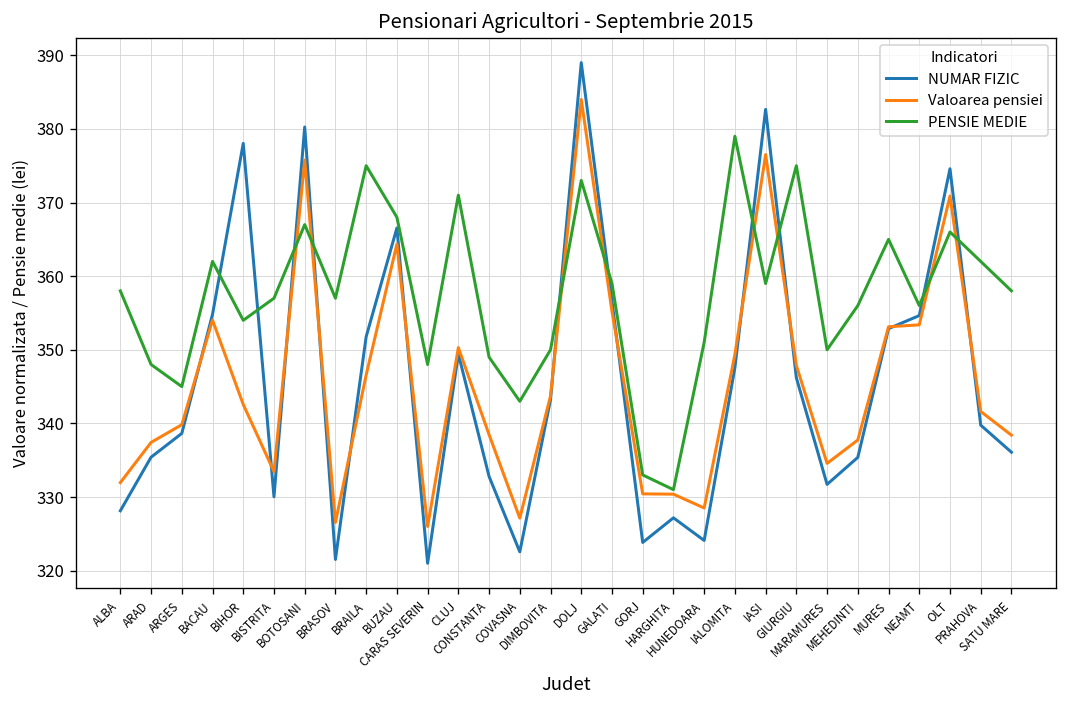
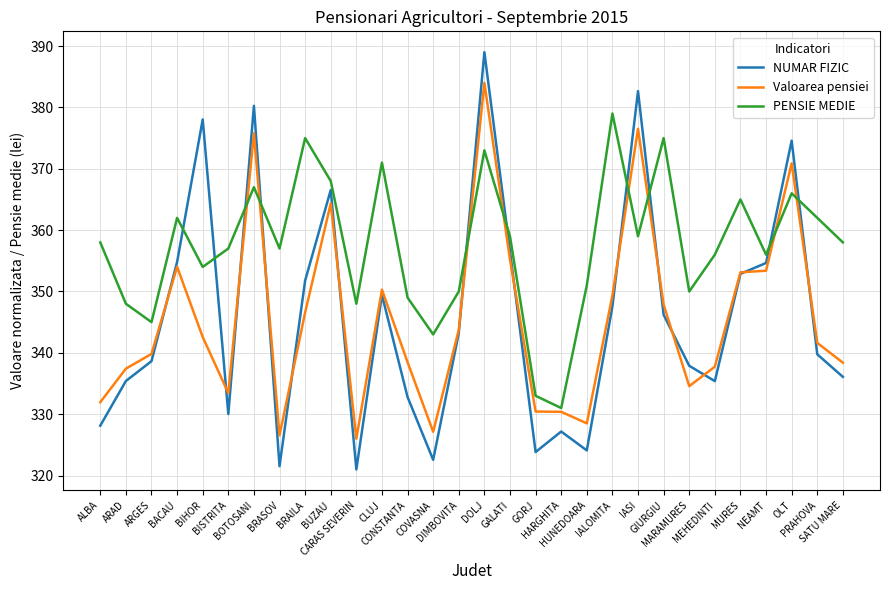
  {
    "NUMAR FIZIC": {
      "ALBA": 328,
      "ARAD": 335,
      "ARGES": 339,
      "BACAU": 355,
      "BIHOR": 378,
      "BISTRITA": 330,
      "BOTOSANI": 380,
      "BRASOV": 322,
      "BRAILA": 352,
      "BUZAU": 367,
      "CARAS SEVERIN": 321,
      "CLUJ": 349,
      "CONSTANTA": 333,
      "COVASNA": 323,
      "DIMBOVITA": 343,
      "DOLJ": 389,
      "GALATI": 357,
      "GORJ": 324,
      "HARGHITA": 327,
      "HUNEDOARA": 324,
      "IALOMITA": 348,
      "IASI": 383,
      "GIURGIU": 346,
-     "MARAMURES": 332,
+     "MARAMURES": 338,
      "MEHEDINTI": 335,
      "NEAMT": 355,
      "OLT": 375,
      "PRAHOVA": 340,
      "SATU MARE": 336
    },
    "Valoarea pensiei": {
      "ALBA": 332,
      "ARAD": 337,
      "ARGES": 340,
      "BACAU": 354,
      "BIHOR": 343,
      "BISTRITA": 333,
      "BOTOSANI": 376,
      "BRASOV": 327,
      "BRAILA": 347,
      "BUZAU": 364,
      "CARAS SEVERIN": 326,
      "CLUJ": 350,
      "CONSTANTA": 338,
      "COVASNA": 327,
      "DIMBOVITA": 344,
      "DOLJ": 384,
      "GALATI": 355,
      "GORJ": 330,
      "HARGHITA": 330,
      "HUNEDOARA": 329,
      "IALOMITA": 349,
      "IASI": 377,
      "GIURGIU": 348,
      "MARAMURES": 335,
      "MEHEDINTI": 338,
      "NEAMT": 353,
      "OLT": 371,
      "PRAHOVA": 342,
      "SATU MARE": 338
    },
    "PENSIE MEDIE": {
      "ALBA": 358,
      "ARAD": 348,
      "ARGES": 345,
      "BACAU": 362,
      "BIHOR": 354,
      "BISTRITA": 357,
      "BOTOSANI": 367,
      "BRASOV": 357,
      "BRAILA": 375,
      "BUZAU": 368,
      "CARAS SEVERIN": 348,
      "CLUJ": 371,
      "CONSTANTA": 349,
      "COVASNA": 343,
      "DIMBOVITA": 350,
      "DOLJ": 373,
      "GALATI": 359,
      "GORJ": 333,
      "HARGHITA": 331,
      "HUNEDOARA": 351,
      "IALOMITA": 379,
      "IASI": 359,
      "GIURGIU": 375,
      "MARAMURES": 350,
      "MEHEDINTI": 356,
      "MURES": 365,
      "NEAMT": 356,
      "OLT": 366,
      "PRAHOVA": 362,
      "SATU MARE": 358
    }
  }
